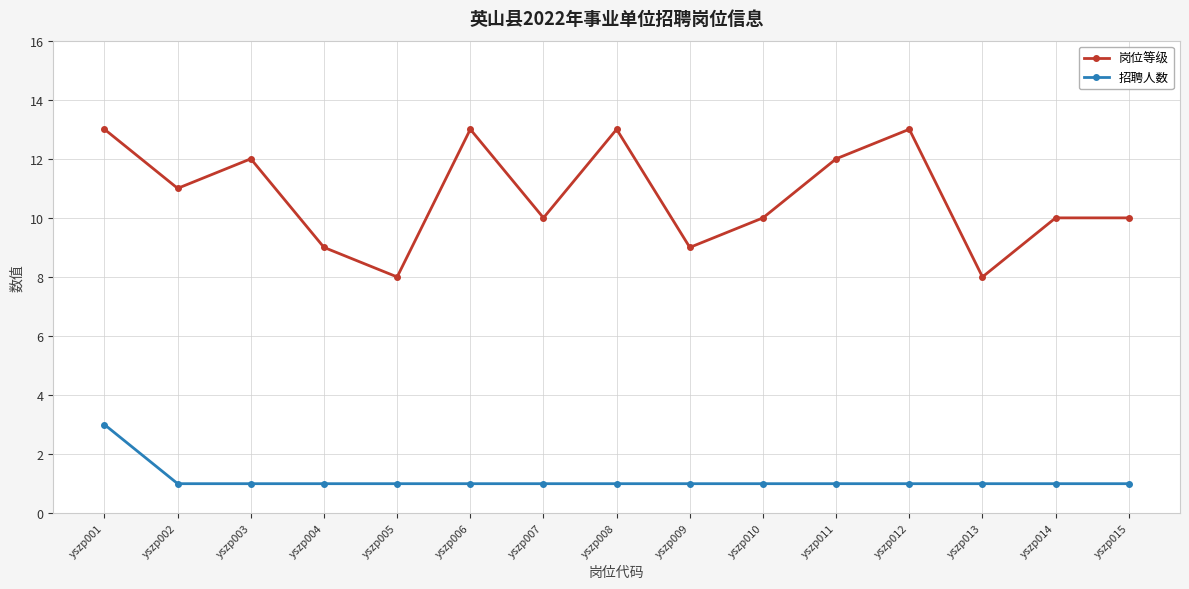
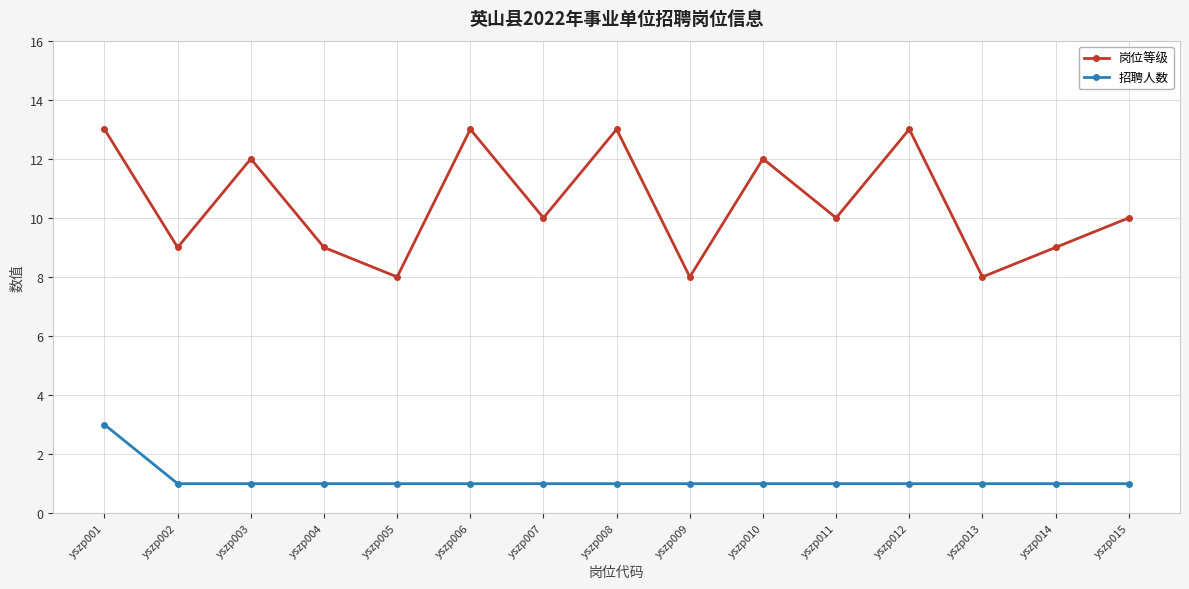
  {
    "岗位等级": {
      "yszp001": 13,
-     "yszp002": 11,
+     "yszp002": 9,
      "yszp003": 12,
      "yszp004": 9,
      "yszp005": 8,
      "yszp006": 13,
      "yszp007": 10,
      "yszp008": 13,
-     "yszp009": 9,
-     "yszp010": 10,
-     "yszp011": 12,
+     "yszp009": 8,
+     "yszp010": 12,
+     "yszp011": 10,
      "yszp012": 13,
      "yszp013": 8,
-     "yszp014": 10,
+     "yszp014": 9,
      "yszp015": 10
    },
    "招聘人数": {
      "yszp001": 3,
      "yszp002": 1,
      "yszp003": 1,
      "yszp004": 1,
      "yszp005": 1,
      "yszp006": 1,
      "yszp007": 1,
      "yszp008": 1,
      "yszp009": 1,
      "yszp010": 1,
      "yszp011": 1,
      "yszp012": 1,
      "yszp013": 1,
      "yszp014": 1,
      "yszp015": 1
    }
  }
